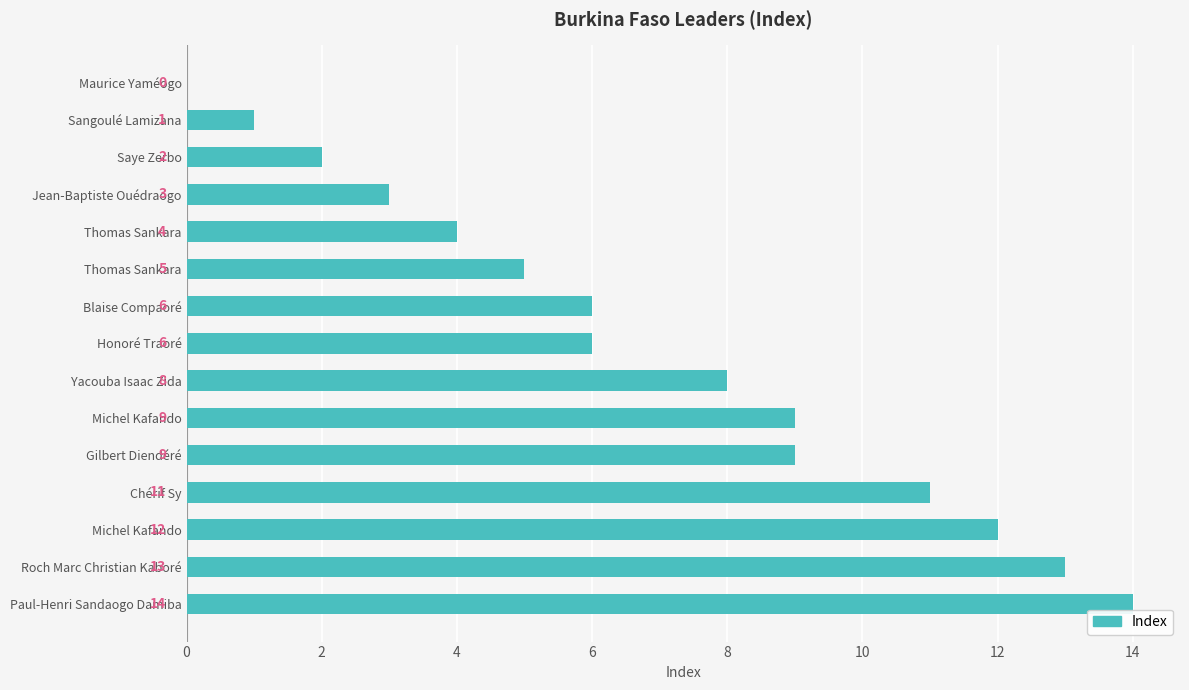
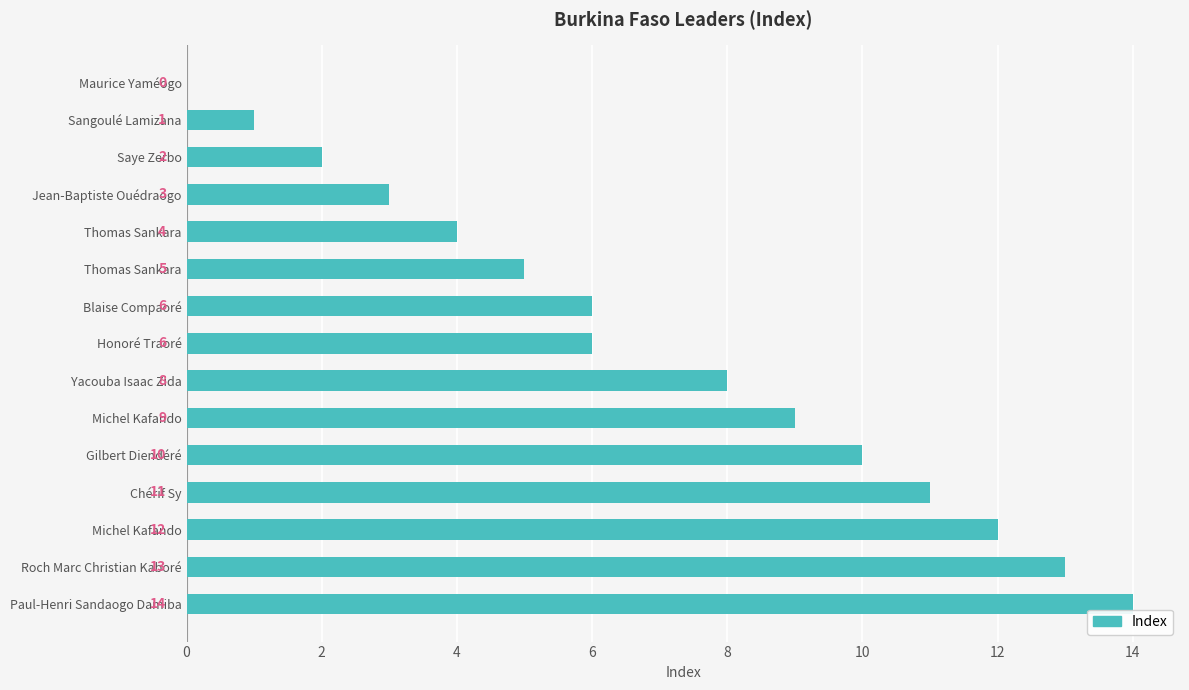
  {
    "Maurice Yaméogo": 0,
-   "Gilbert Diendéré": 9
+   "Gilbert Diendéré": 10
  }
